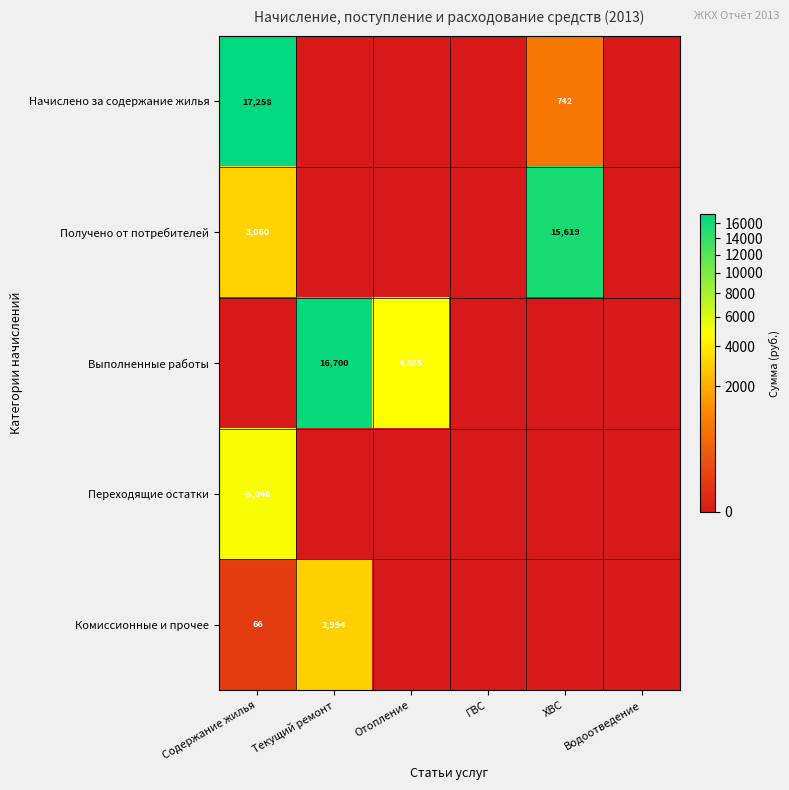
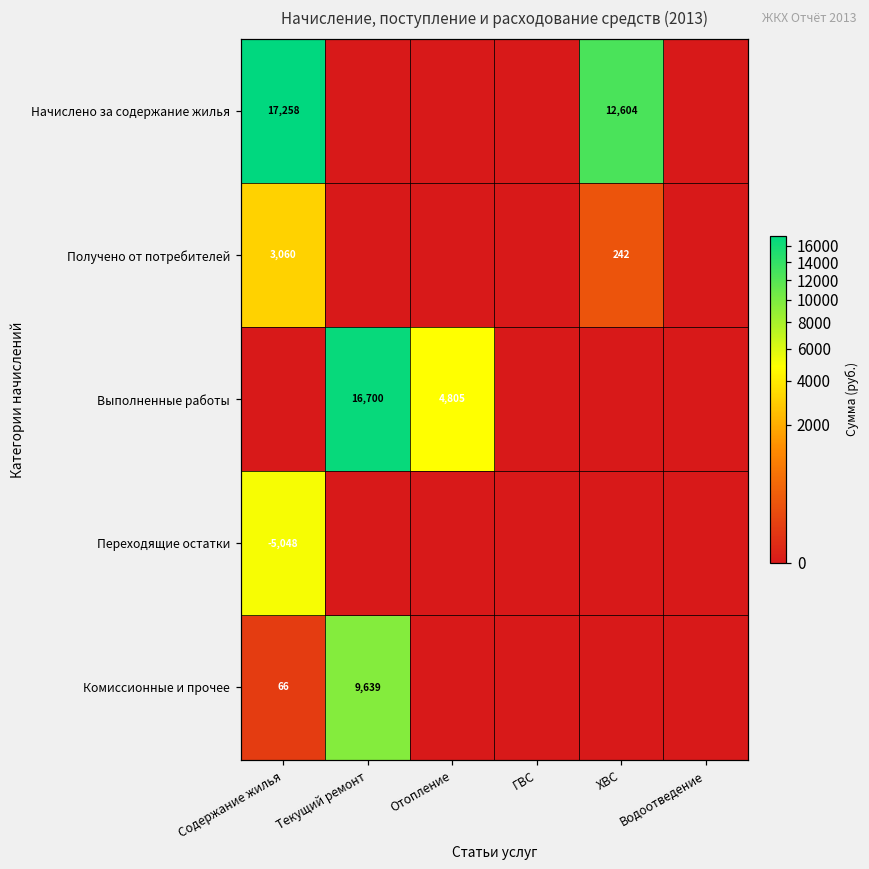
  {
    "Начислено за содержание жилья": {
      "Содержание жилья": "17,258",
-     "ХВС": "742"
+     "ХВС": "12,604"
    },
    "Получено от потребителей": {
      "Содержание жилья": "3,060",
-     "ХВС": "15,619"
+     "ХВС": "242"
    },
    "Выполненные работы": {
      "Текущий ремонт": "16,700",
      "Отопление": "4,805"
    },
    "Переходящие остатки": {
      "Содержание жилья": "-5,048"
    },
    "Комиссионные и прочее": {
      "Содержание жилья": "66",
-     "Текущий ремонт": "2,994"
+     "Текущий ремонт": "9,639"
    }
  }
